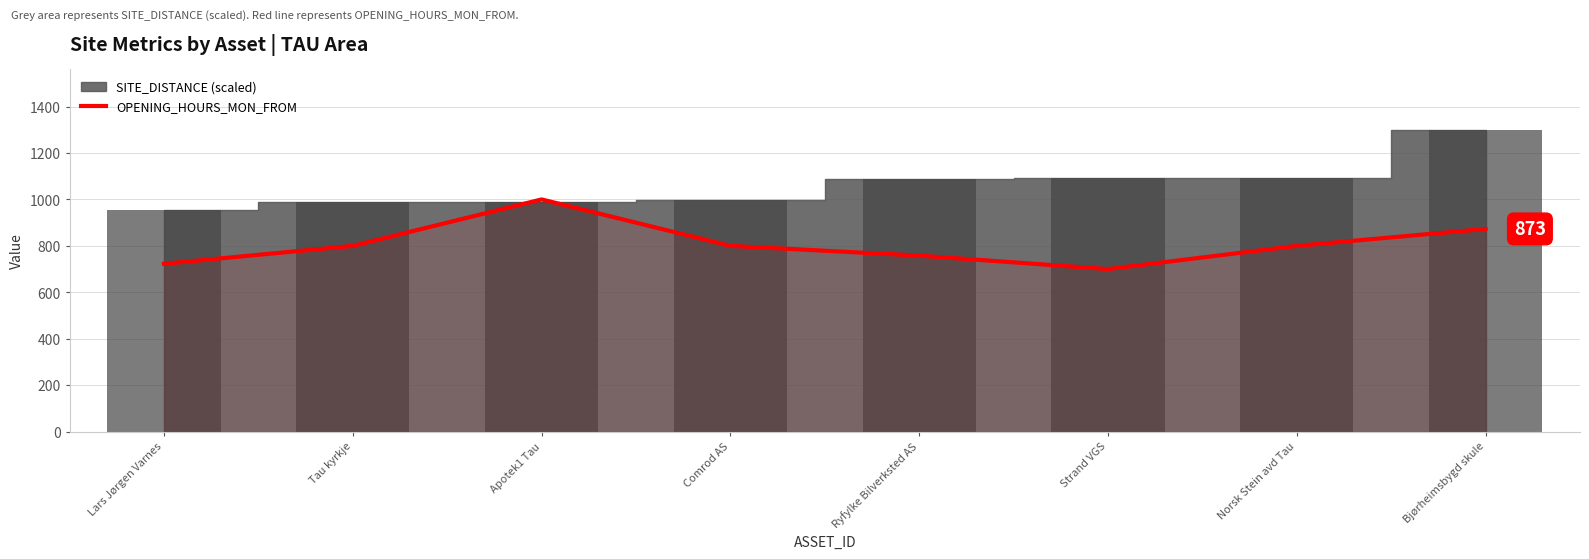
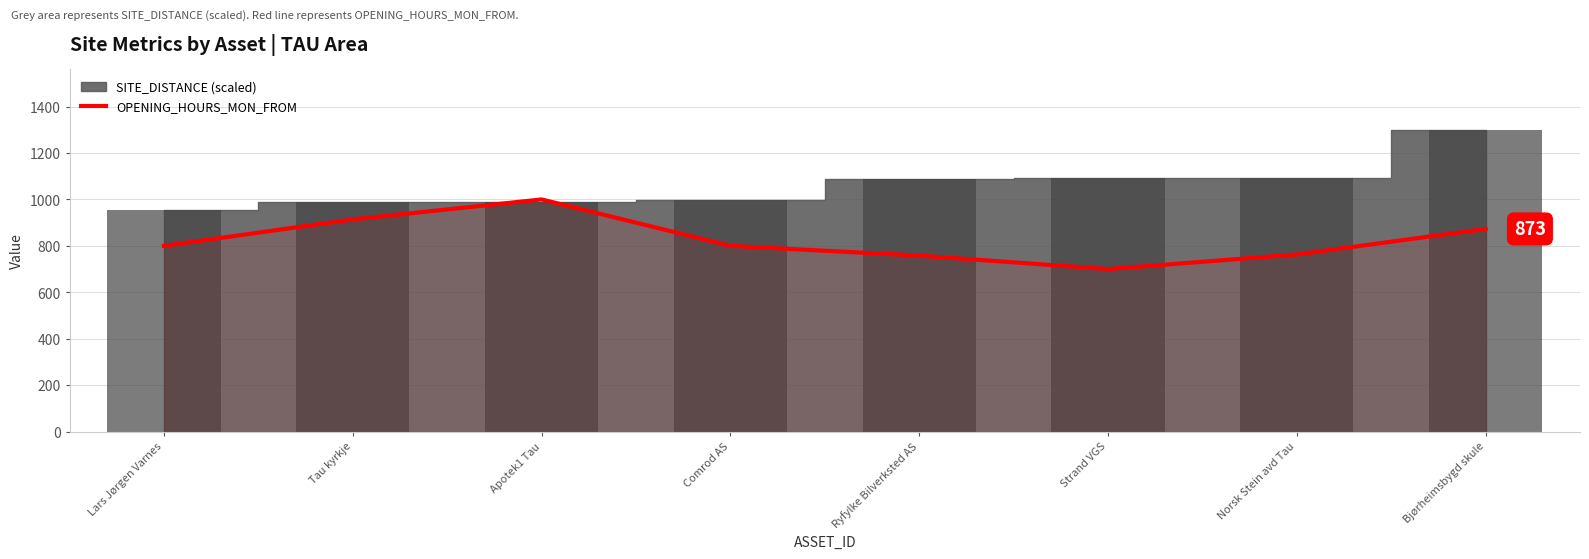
  {
    "OPENING_HOURS_MON_FROM": {
-     "Lars Jørgen Varnes": 720,
-     "Tau kyrkje": 800,
+     "Lars Jørgen Varnes": 800,
+     "Tau kyrkje": 910,
      "Apotek1 Tau": 1000,
      "Comrod AS": 800,
      "Ryfylke Bilverksted AS": 760,
      "Strand VGS": 700,
-     "Norsk Stein avd Tau": 800,
+     "Norsk Stein avd Tau": 760,
      "Bjørheimsbygd skule": 870
    }
  }
